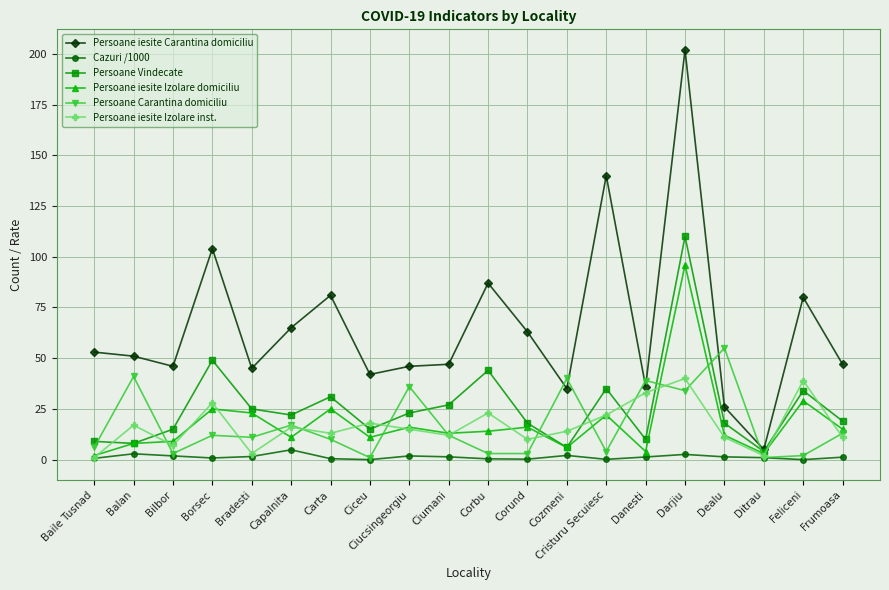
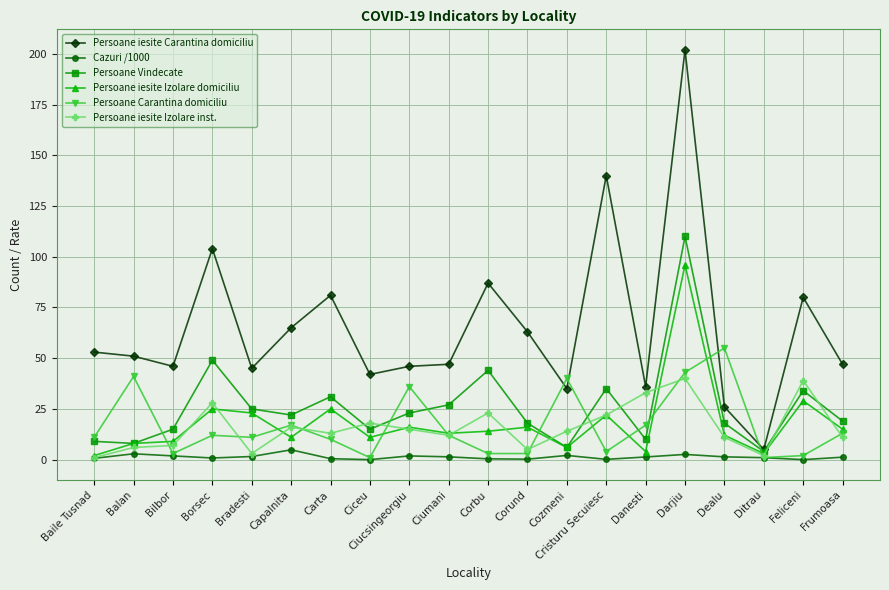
  {
    "Persoane Carantina domiciliu": {
-     "Baile Tusnad": 6,
+     "Baile Tusnad": 11,
      "Balan": 41,
      "Borsec": 12,
      "Bradesti": 11,
      "Carta": 10,
      "Ciucsingeorgiu": 36,
      "Corbu": 3,
      "Corund": 3,
      "Cozmeni": 40,
      "Cristuru Secuiesc": 4,
-     "Danesti": 39,
-     "Darjiu": 34,
+     "Danesti": 17,
+     "Darjiu": 43,
      "Dealu": 55,
      "Feliceni": 2,
      "Frumoasa": 13
    },
    "Persoane iesite Izolare inst.": {
-     "Balan": 17,
+     "Balan": 6,
      "Bilbor": 7,
      "Borsec": 28,
      "Bradesti": 3,
      "Carta": 13,
      "Ciceu": 18,
      "Corbu": 23,
-     "Corund": 10,
+     "Corund": 5,
      "Cozmeni": 14,
      "Danesti": 33,
      "Darjiu": 40,
      "Feliceni": 39,
      "Frumoasa": 11
    }
  }
